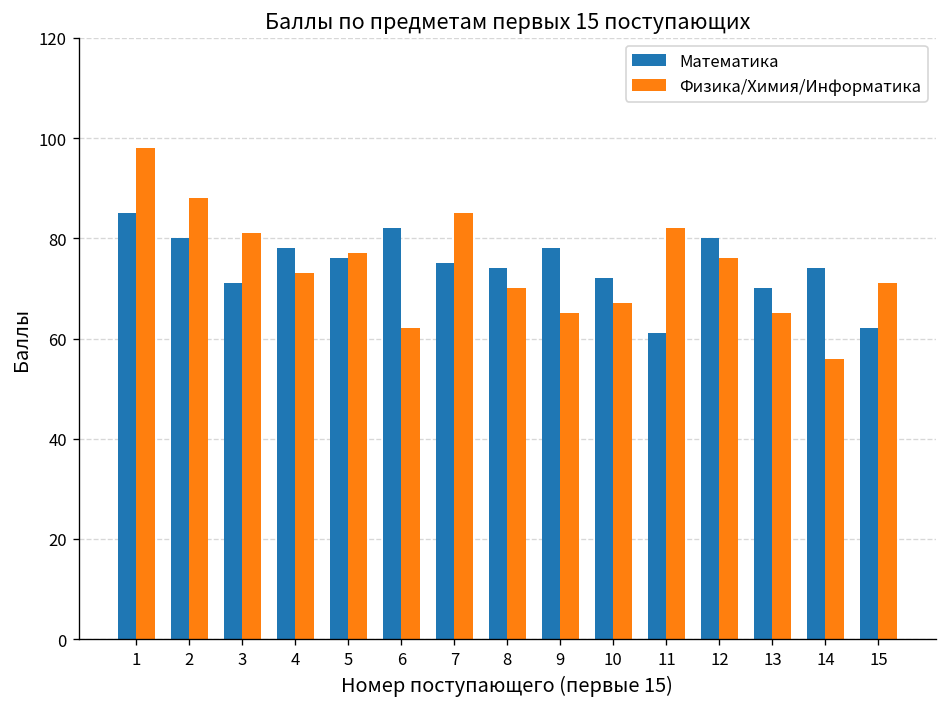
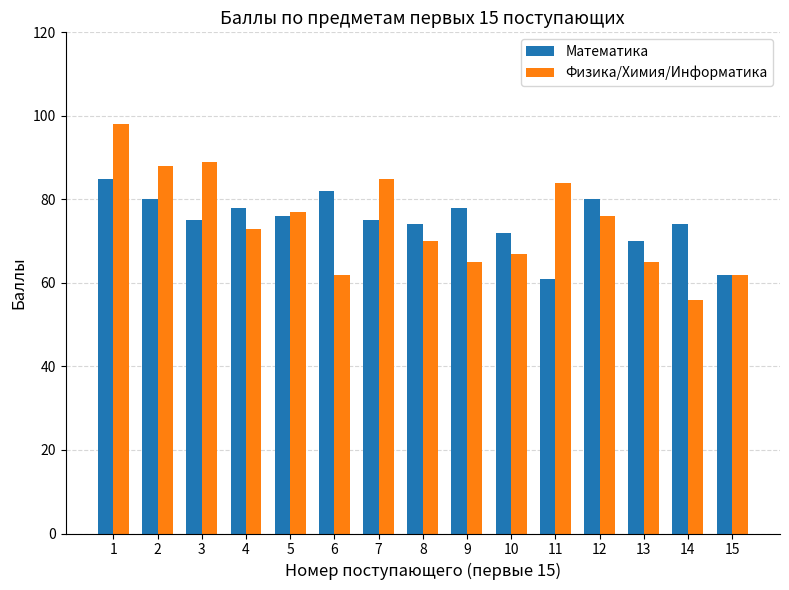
  {
    "Математика": {
      "1": 85,
      "2": 80,
-     "3": 71,
+     "3": 75,
      "4": 78,
      "5": 76,
      "6": 82,
      "7": 75,
      "8": 74,
      "9": 78,
      "10": 72,
      "11": 61,
      "12": 80,
      "13": 70,
      "14": 74,
      "15": 62
    },
    "Физика/Химия/Информатика": {
      "1": 98,
      "2": 88,
-     "3": 81,
+     "3": 89,
      "4": 73,
      "5": 77,
      "6": 62,
      "7": 85,
      "8": 70,
      "9": 65,
      "10": 67,
-     "11": 82,
+     "11": 84,
      "12": 76,
      "13": 65,
      "14": 56,
-     "15": 71
+     "15": 62
    }
  }
